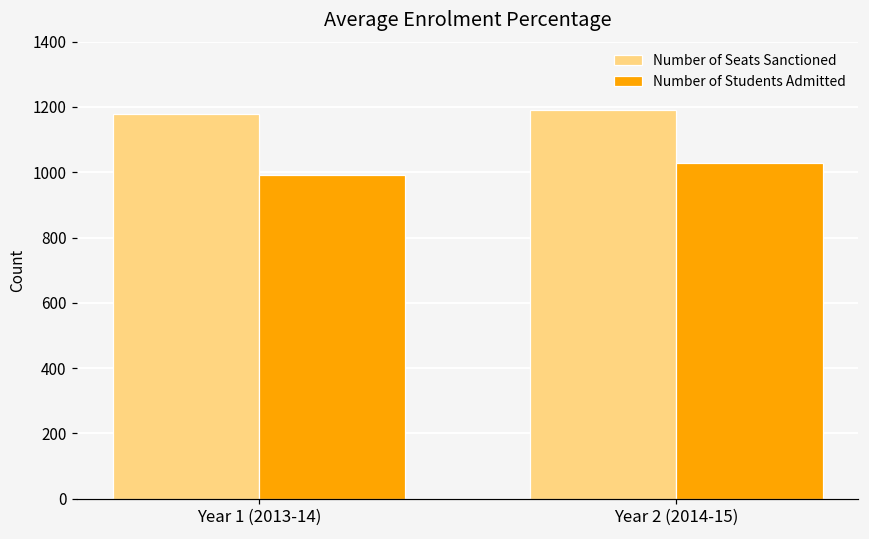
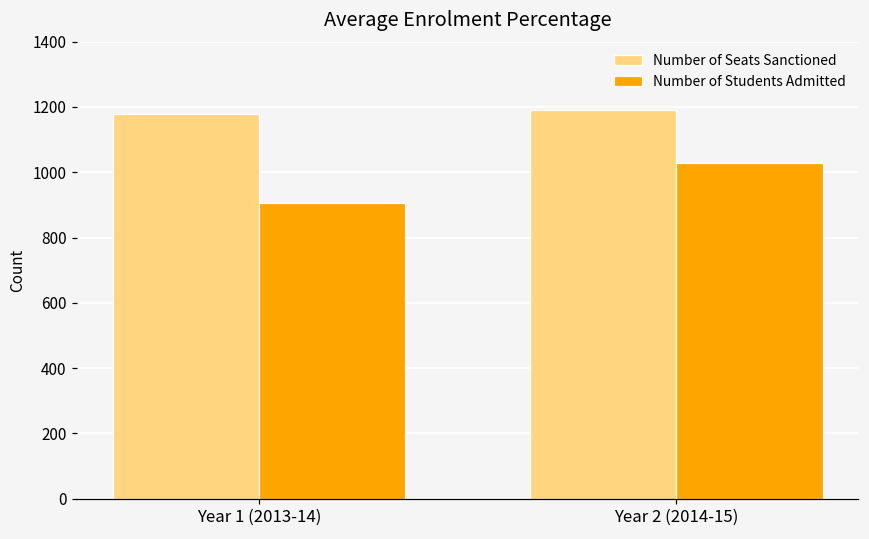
  {
    "Number of Seats Sanctioned": {
      "Year 1 (2013-14)": 1180,
      "Year 2 (2014-15)": 1190
    },
    "Number of Students Admitted": {
-     "Year 1 (2013-14)": 990,
+     "Year 1 (2013-14)": 910,
      "Year 2 (2014-15)": 1030
    }
  }
